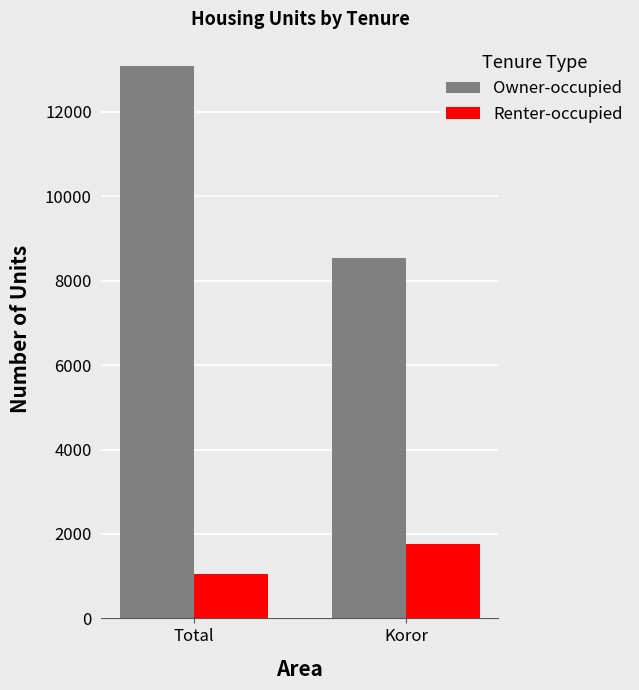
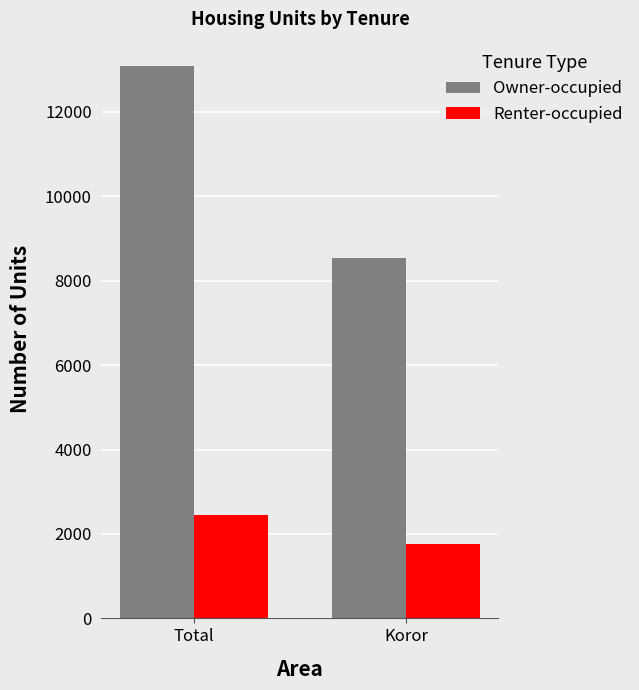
  {
    "Owner-occupied": {
      "Total": 13100,
      "Koror": 8500
    },
    "Renter-occupied": {
-     "Total": 1100,
+     "Total": 2400,
      "Koror": 1800
    }
  }
